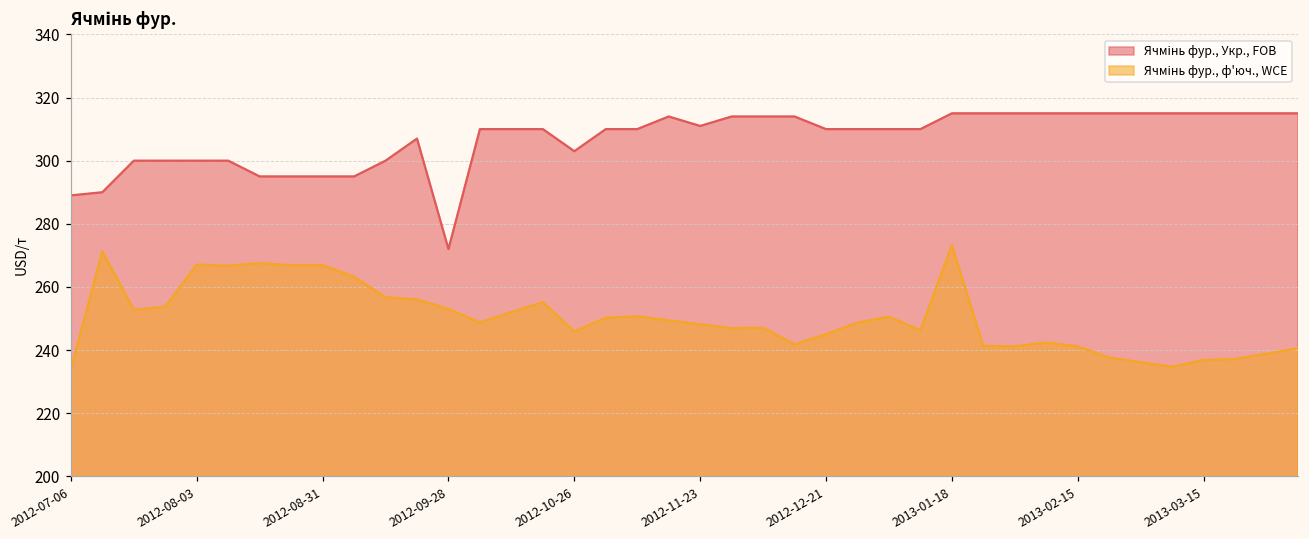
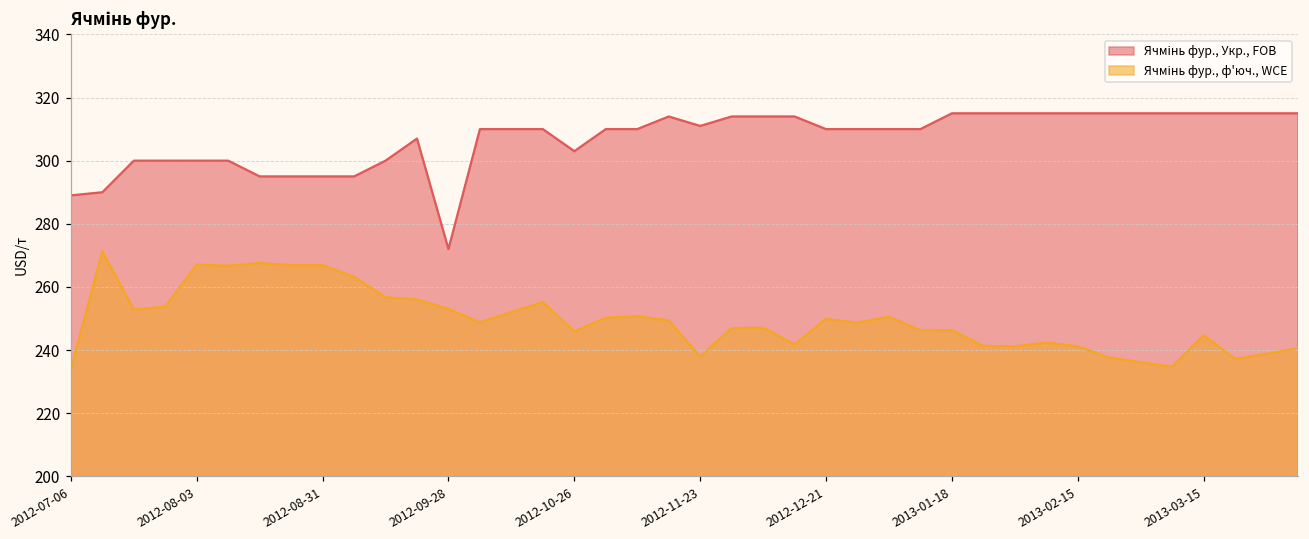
  {
    "Ячмінь фур., Укр., FOB": {
      "2012-07-06": 289,
      "2012-08-03": 300,
      "2012-08-31": 295,
      "2012-09-28": 272,
      "2012-10-26": 303,
      "2012-11-23": 311,
      "2012-12-21": 310,
      "2013-01-18": 315,
      "2013-02-15": 315,
      "2013-03-15": 315
    },
    "Ячмінь фур., ф'юч., WCE": {
      "2012-07-06": 234,
      "2012-08-03": 267,
      "2012-08-31": 267,
      "2012-09-28": 253,
      "2012-10-26": 246,
-     "2012-11-23": 248,
-     "2012-12-21": 245,
-     "2013-01-18": 273,
+     "2012-11-23": 238,
+     "2012-12-21": 250,
+     "2013-01-18": 246,
      "2013-02-15": 241,
-     "2013-03-15": 237
+     "2013-03-15": 245
    }
  }
